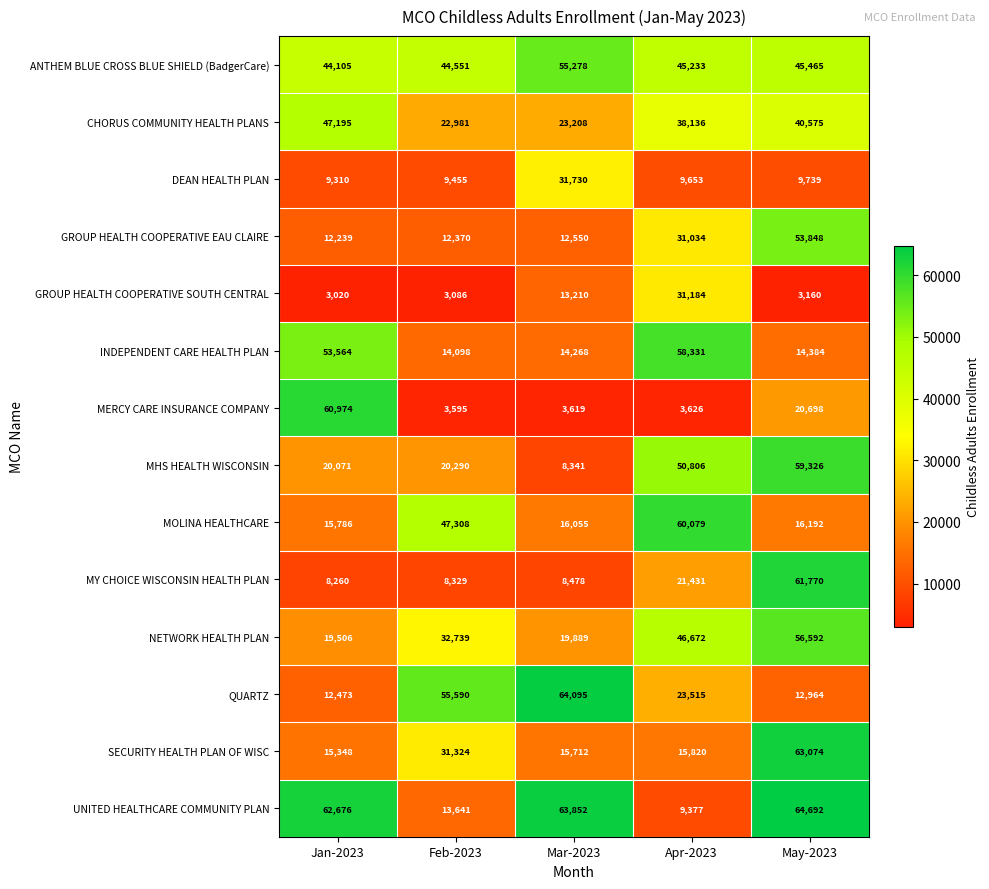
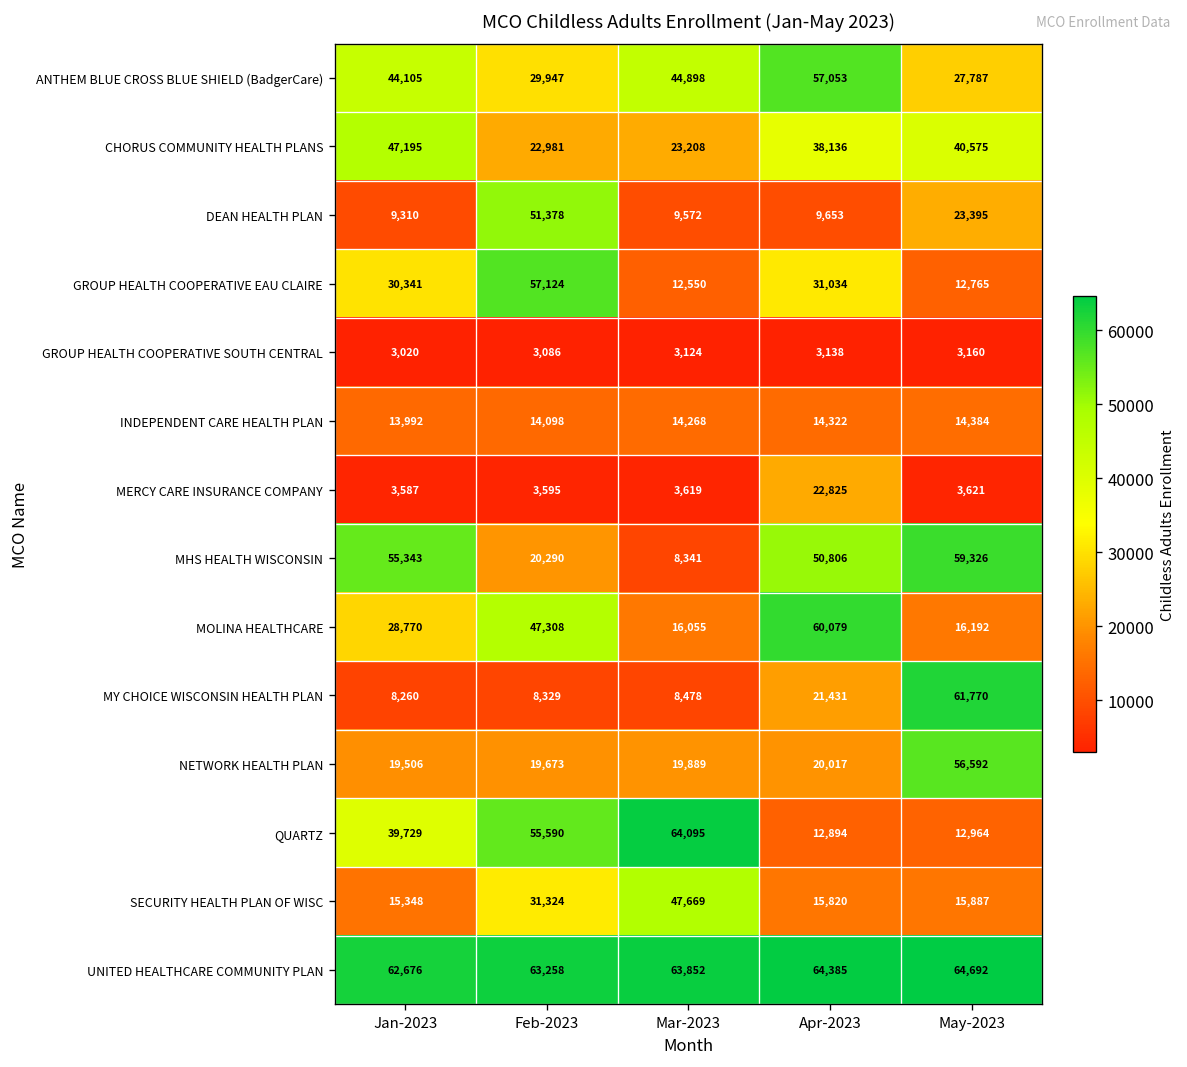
  {
    "ANTHEM BLUE CROSS BLUE SHIELD (BadgerCare)": {
      "Jan-2023": "44,105",
-     "Feb-2023": "44,551",
-     "Mar-2023": "55,278",
-     "Apr-2023": "45,233",
-     "May-2023": "45,465"
+     "Feb-2023": "29,947",
+     "Mar-2023": "44,898",
+     "Apr-2023": "57,053",
+     "May-2023": "27,787"
    },
    "CHORUS COMMUNITY HEALTH PLANS": {
      "Jan-2023": "47,195",
      "Feb-2023": "22,981",
      "Mar-2023": "23,208",
      "Apr-2023": "38,136",
      "May-2023": "40,575"
    },
    "DEAN HEALTH PLAN": {
      "Jan-2023": "9,310",
-     "Feb-2023": "9,455",
-     "Mar-2023": "31,730",
+     "Feb-2023": "51,378",
+     "Mar-2023": "9,572",
      "Apr-2023": "9,653",
-     "May-2023": "9,739"
+     "May-2023": "23,395"
    },
    "GROUP HEALTH COOPERATIVE EAU CLAIRE": {
-     "Jan-2023": "12,239",
-     "Feb-2023": "12,370",
+     "Jan-2023": "30,341",
+     "Feb-2023": "57,124",
      "Mar-2023": "12,550",
      "Apr-2023": "31,034",
-     "May-2023": "53,848"
+     "May-2023": "12,765"
    },
    "GROUP HEALTH COOPERATIVE SOUTH CENTRAL": {
      "Jan-2023": "3,020",
      "Feb-2023": "3,086",
-     "Mar-2023": "13,210",
-     "Apr-2023": "31,184",
+     "Mar-2023": "3,124",
+     "Apr-2023": "3,138",
      "May-2023": "3,160"
    },
    "INDEPENDENT CARE HEALTH PLAN": {
-     "Jan-2023": "53,564",
+     "Jan-2023": "13,992",
      "Feb-2023": "14,098",
      "Mar-2023": "14,268",
-     "Apr-2023": "58,331",
+     "Apr-2023": "14,322",
      "May-2023": "14,384"
    },
    "MERCY CARE INSURANCE COMPANY": {
-     "Jan-2023": "60,974",
+     "Jan-2023": "3,587",
      "Feb-2023": "3,595",
      "Mar-2023": "3,619",
-     "Apr-2023": "3,626",
-     "May-2023": "20,698"
+     "Apr-2023": "22,825",
+     "May-2023": "3,621"
    },
    "MHS HEALTH WISCONSIN": {
-     "Jan-2023": "20,071",
+     "Jan-2023": "55,343",
      "Feb-2023": "20,290",
      "Mar-2023": "8,341",
      "Apr-2023": "50,806",
      "May-2023": "59,326"
    },
    "MOLINA HEALTHCARE": {
-     "Jan-2023": "15,786",
+     "Jan-2023": "28,770",
      "Feb-2023": "47,308",
      "Mar-2023": "16,055",
      "Apr-2023": "60,079",
      "May-2023": "16,192"
    },
    "MY CHOICE WISCONSIN HEALTH PLAN": {
      "Jan-2023": "8,260",
      "Feb-2023": "8,329",
      "Mar-2023": "8,478",
      "Apr-2023": "21,431",
      "May-2023": "61,770"
    },
    "NETWORK HEALTH PLAN": {
      "Jan-2023": "19,506",
-     "Feb-2023": "32,739",
+     "Feb-2023": "19,673",
      "Mar-2023": "19,889",
-     "Apr-2023": "46,672",
+     "Apr-2023": "20,017",
      "May-2023": "56,592"
    },
    "QUARTZ": {
-     "Jan-2023": "12,473",
+     "Jan-2023": "39,729",
      "Feb-2023": "55,590",
      "Mar-2023": "64,095",
-     "Apr-2023": "23,515",
+     "Apr-2023": "12,894",
      "May-2023": "12,964"
    },
    "SECURITY HEALTH PLAN OF WISC": {
      "Jan-2023": "15,348",
      "Feb-2023": "31,324",
-     "Mar-2023": "15,712",
+     "Mar-2023": "47,669",
      "Apr-2023": "15,820",
-     "May-2023": "63,074"
+     "May-2023": "15,887"
    },
    "UNITED HEALTHCARE COMMUNITY PLAN": {
      "Jan-2023": "62,676",
-     "Feb-2023": "13,641",
+     "Feb-2023": "63,258",
      "Mar-2023": "63,852",
-     "Apr-2023": "9,377",
+     "Apr-2023": "64,385",
      "May-2023": "64,692"
    }
  }
